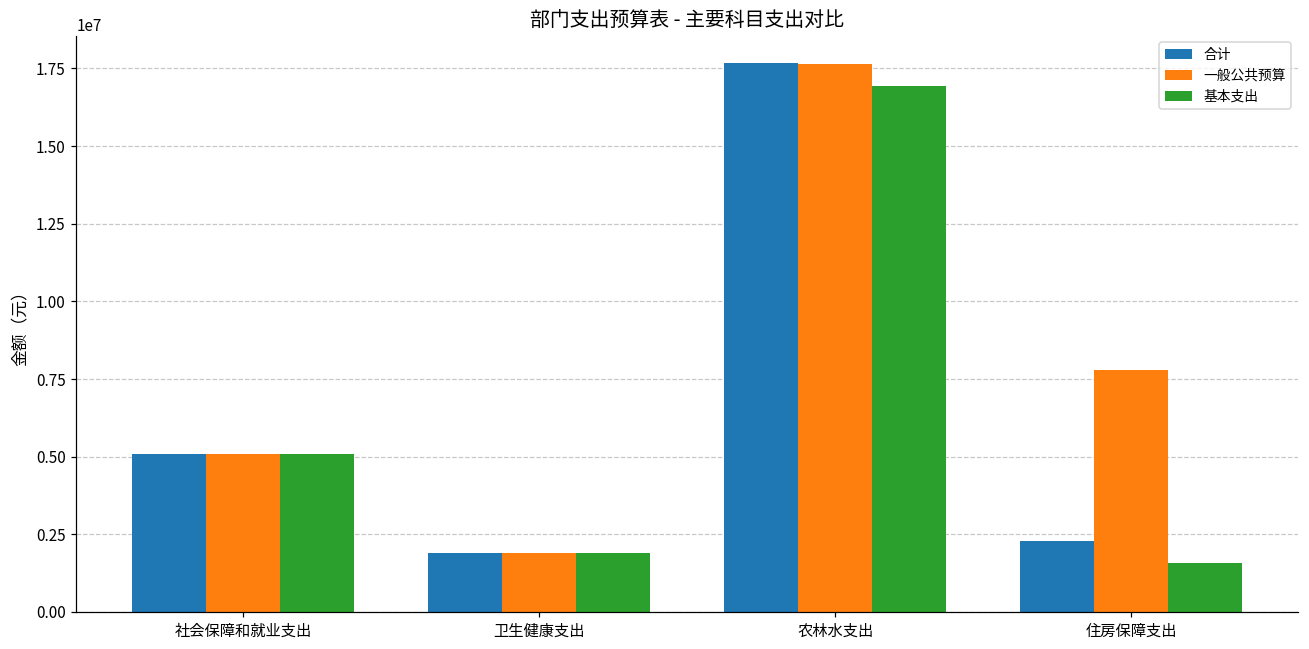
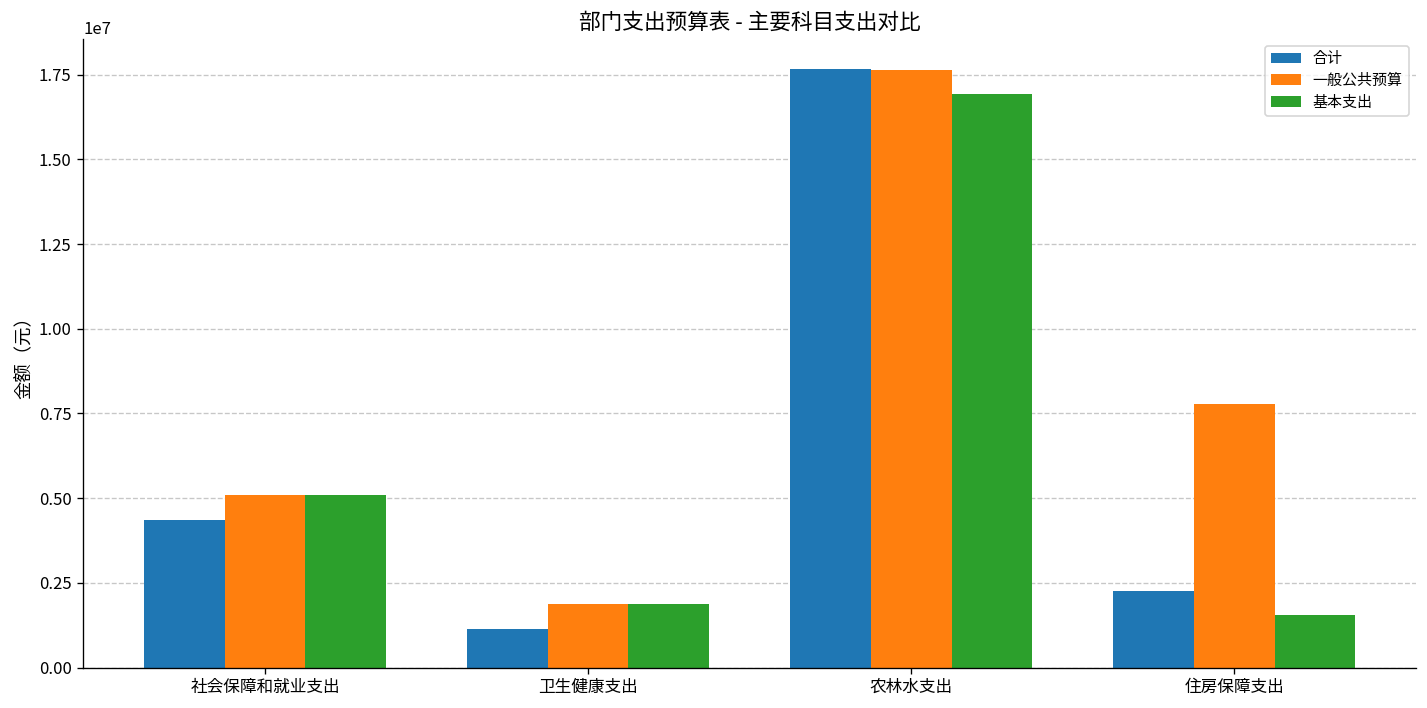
  {
    "合计": {
-     "社会保障和就业支出": 5100000,
-     "卫生健康支出": 1900000,
+     "社会保障和就业支出": 4400000,
+     "卫生健康支出": 1100000,
      "农林水支出": 17700000,
      "住房保障支出": 2300000
    },
    "一般公共预算": {
      "社会保障和就业支出": 5100000,
      "卫生健康支出": 1900000,
      "农林水支出": 17600000,
      "住房保障支出": 7800000
    },
    "基本支出": {
      "社会保障和就业支出": 5100000,
      "卫生健康支出": 1900000,
      "农林水支出": 16900000,
      "住房保障支出": 1600000
    }
  }
